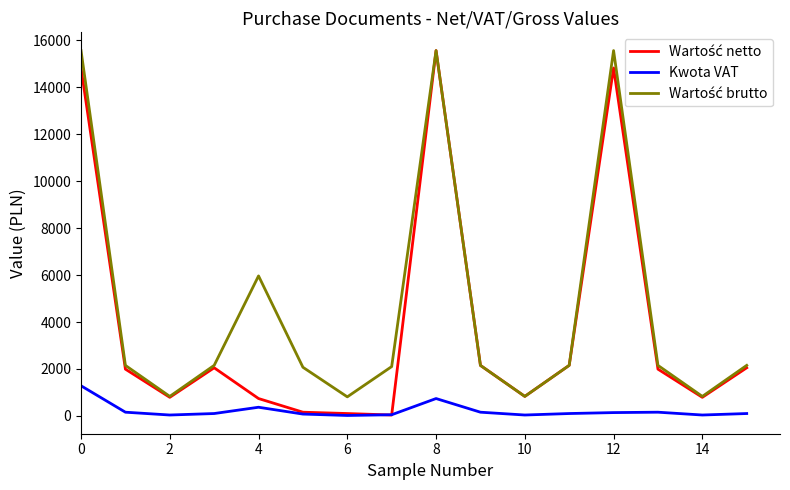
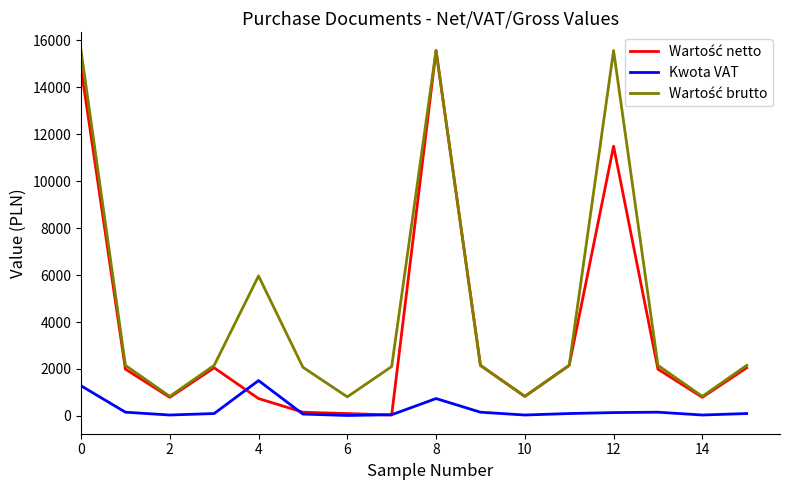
  {
    "Wartość netto": {
      "0": 14800,
      "4": 700,
-     "12": 14800
+     "12": 11500
    },
    "Kwota VAT": {
      "0": 1300,
      "2": 0,
-     "4": 400,
+     "4": 1500,
      "8": 700,
      "10": 0,
      "12": 100,
      "14": 0
    },
    "Wartość brutto": {
      "0": 15600,
      "4": 6000,
      "6": 800,
      "12": 15600
    }
  }
